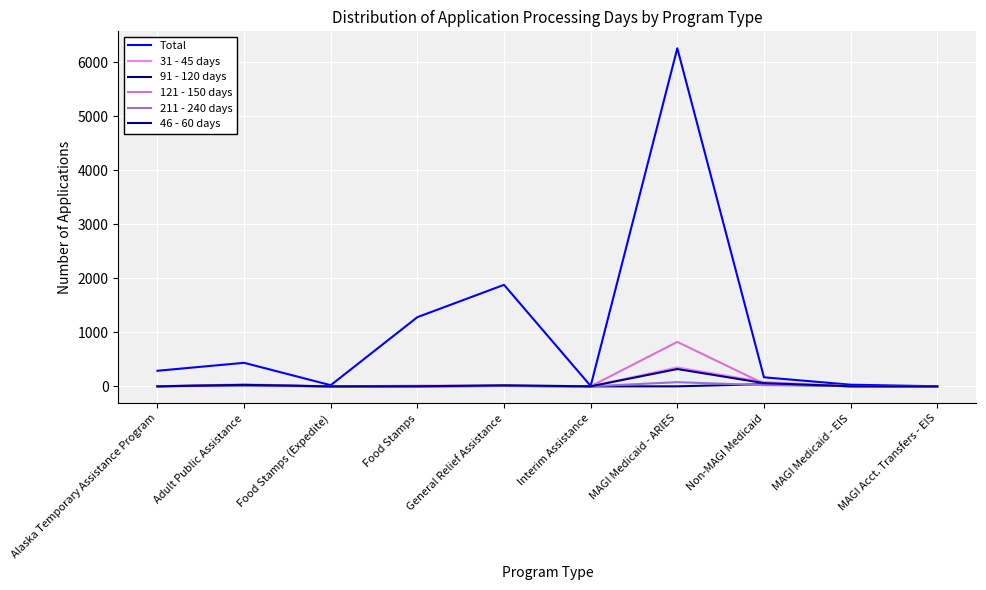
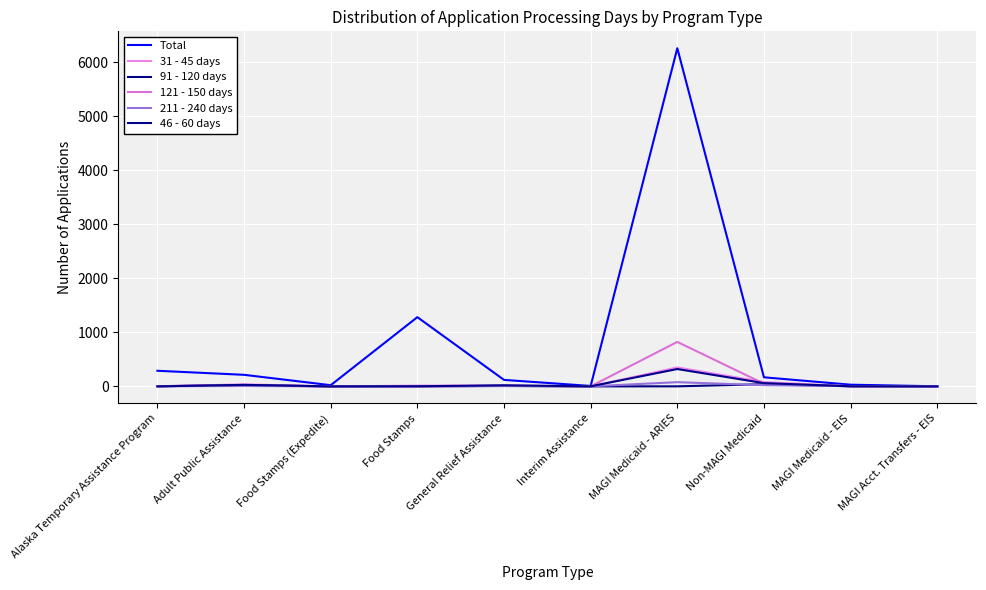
  {
    "Total": {
      "Alaska Temporary Assistance Program": 300,
-     "Adult Public Assistance": 400,
+     "Adult Public Assistance": 200,
      "Food Stamps": 1300,
-     "General Relief Assistance": 1900,
+     "General Relief Assistance": 100,
      "MAGI Medicaid - ARIES": 6300,
      "Non-MAGI Medicaid": 200
    },
    "211 - 240 days": {
      "MAGI Medicaid - ARIES": 100
    }
  }
